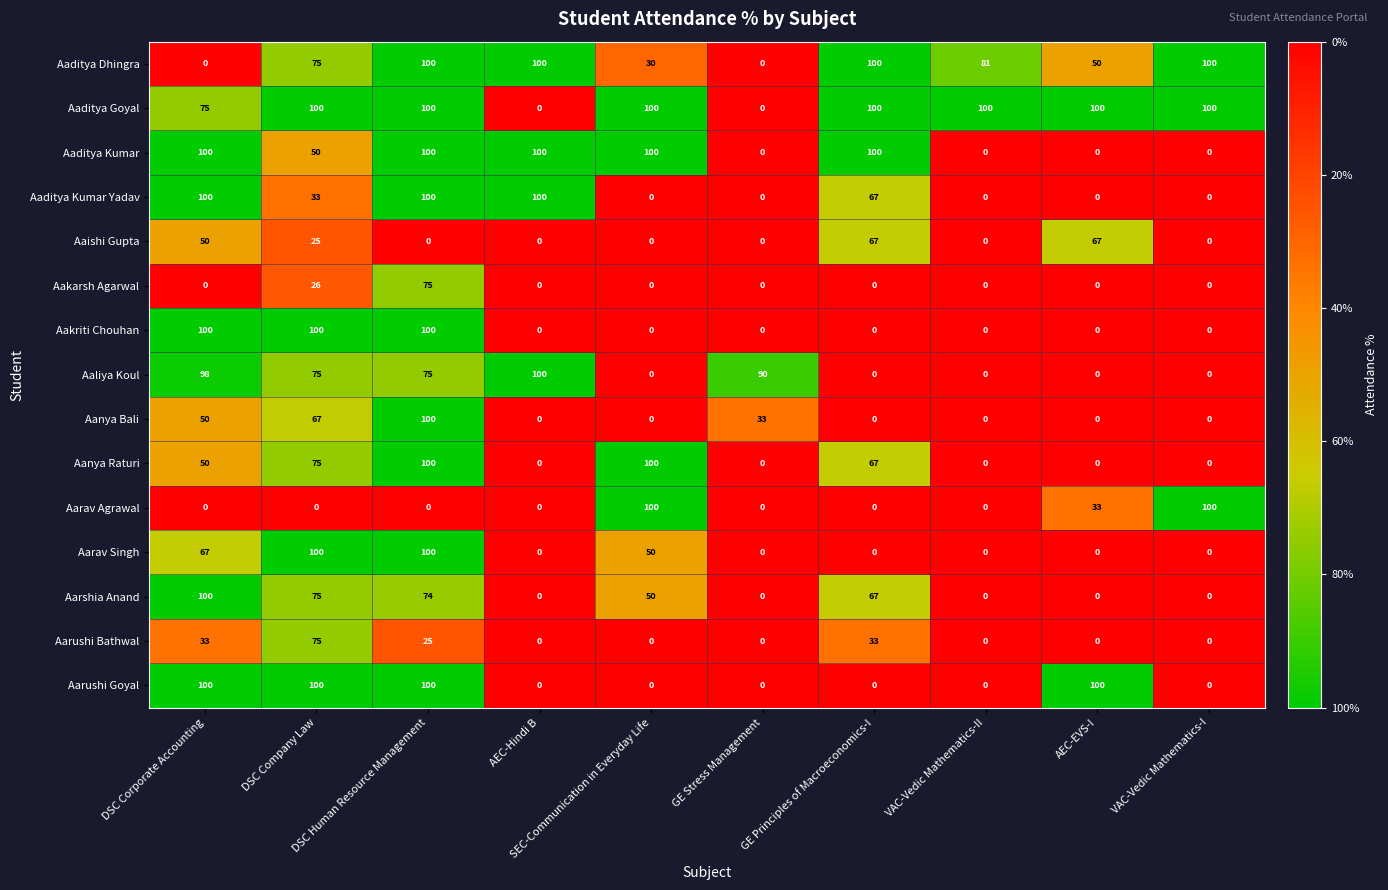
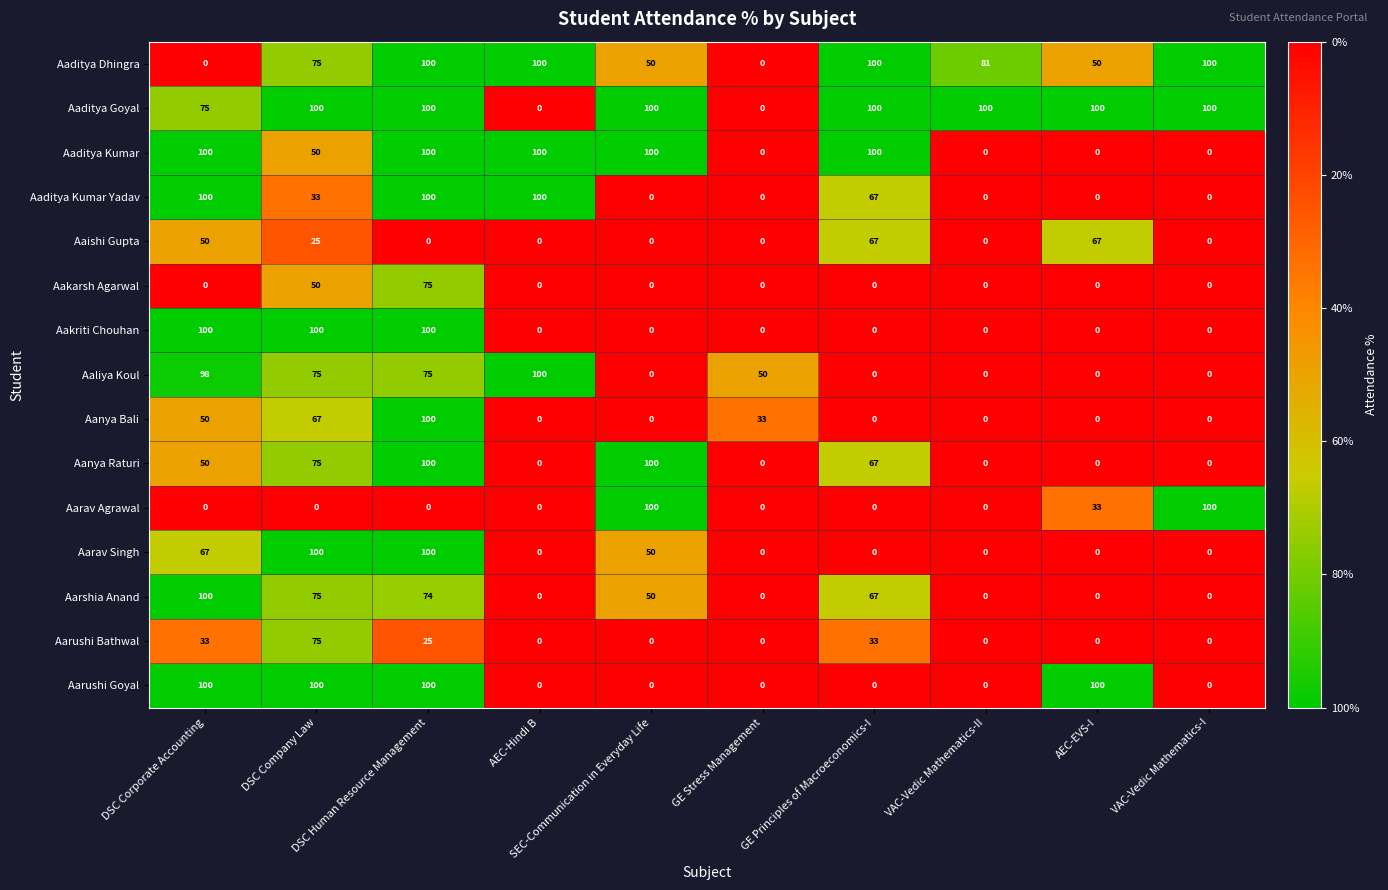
  {
    "Aaditya Dhingra": {
      "DSC Corporate Accounting": 0,
      "DSC Company Law": 75,
      "DSC Human Resource Management": 100,
      "AEC-Hindi B": 100,
-     "SEC-Communication in Everyday Life": 30,
+     "SEC-Communication in Everyday Life": 50,
      "GE Stress Management": 0,
      "GE Principles of Macroeconomics-I": 100,
      "VAC-Vedic Mathematics-II": 81,
      "AEC-EVS-I": 50,
      "VAC-Vedic Mathematics-I": 100
    },
    "Aaditya Goyal": {
      "DSC Corporate Accounting": 75,
      "DSC Company Law": 100,
      "DSC Human Resource Management": 100,
      "AEC-Hindi B": 0,
      "SEC-Communication in Everyday Life": 100,
      "GE Stress Management": 0,
      "GE Principles of Macroeconomics-I": 100,
      "VAC-Vedic Mathematics-II": 100,
      "AEC-EVS-I": 100,
      "VAC-Vedic Mathematics-I": 100
    },
    "Aaditya Kumar": {
      "DSC Corporate Accounting": 100,
      "DSC Company Law": 50,
      "DSC Human Resource Management": 100,
      "AEC-Hindi B": 100,
      "SEC-Communication in Everyday Life": 100,
      "GE Stress Management": 0,
      "GE Principles of Macroeconomics-I": 100,
      "VAC-Vedic Mathematics-II": 0,
      "AEC-EVS-I": 0,
      "VAC-Vedic Mathematics-I": 0
    },
    "Aaditya Kumar Yadav": {
      "DSC Corporate Accounting": 100,
      "DSC Company Law": 33,
      "DSC Human Resource Management": 100,
      "AEC-Hindi B": 100,
      "SEC-Communication in Everyday Life": 0,
      "GE Stress Management": 0,
      "GE Principles of Macroeconomics-I": 67,
      "VAC-Vedic Mathematics-II": 0,
      "AEC-EVS-I": 0,
      "VAC-Vedic Mathematics-I": 0
    },
    "Aaishi Gupta": {
      "DSC Corporate Accounting": 50,
      "DSC Company Law": 25,
      "DSC Human Resource Management": 0,
      "AEC-Hindi B": 0,
      "SEC-Communication in Everyday Life": 0,
      "GE Stress Management": 0,
      "GE Principles of Macroeconomics-I": 67,
      "VAC-Vedic Mathematics-II": 0,
      "AEC-EVS-I": 67,
      "VAC-Vedic Mathematics-I": 0
    },
    "Aakarsh Agarwal": {
      "DSC Corporate Accounting": 0,
-     "DSC Company Law": 26,
+     "DSC Company Law": 50,
      "DSC Human Resource Management": 75,
      "AEC-Hindi B": 0,
      "SEC-Communication in Everyday Life": 0,
      "GE Stress Management": 0,
      "GE Principles of Macroeconomics-I": 0,
      "VAC-Vedic Mathematics-II": 0,
      "AEC-EVS-I": 0,
      "VAC-Vedic Mathematics-I": 0
    },
    "Aakriti Chouhan": {
      "DSC Corporate Accounting": 100,
      "DSC Company Law": 100,
      "DSC Human Resource Management": 100,
      "AEC-Hindi B": 0,
      "SEC-Communication in Everyday Life": 0,
      "GE Stress Management": 0,
      "GE Principles of Macroeconomics-I": 0,
      "VAC-Vedic Mathematics-II": 0,
      "AEC-EVS-I": 0,
      "VAC-Vedic Mathematics-I": 0
    },
    "Aaliya Koul": {
      "DSC Corporate Accounting": 98,
      "DSC Company Law": 75,
      "DSC Human Resource Management": 75,
      "AEC-Hindi B": 100,
      "SEC-Communication in Everyday Life": 0,
-     "GE Stress Management": 90,
+     "GE Stress Management": 50,
      "GE Principles of Macroeconomics-I": 0,
      "VAC-Vedic Mathematics-II": 0,
      "AEC-EVS-I": 0,
      "VAC-Vedic Mathematics-I": 0
    },
    "Aanya Bali": {
      "DSC Corporate Accounting": 50,
      "DSC Company Law": 67,
      "DSC Human Resource Management": 100,
      "AEC-Hindi B": 0,
      "SEC-Communication in Everyday Life": 0,
      "GE Stress Management": 33,
      "GE Principles of Macroeconomics-I": 0,
      "VAC-Vedic Mathematics-II": 0,
      "AEC-EVS-I": 0,
      "VAC-Vedic Mathematics-I": 0
    },
    "Aanya Raturi": {
      "DSC Corporate Accounting": 50,
      "DSC Company Law": 75,
      "DSC Human Resource Management": 100,
      "AEC-Hindi B": 0,
      "SEC-Communication in Everyday Life": 100,
      "GE Stress Management": 0,
      "GE Principles of Macroeconomics-I": 67,
      "VAC-Vedic Mathematics-II": 0,
      "AEC-EVS-I": 0,
      "VAC-Vedic Mathematics-I": 0
    },
    "Aarav Agrawal": {
      "DSC Corporate Accounting": 0,
      "DSC Company Law": 0,
      "DSC Human Resource Management": 0,
      "AEC-Hindi B": 0,
      "SEC-Communication in Everyday Life": 100,
      "GE Stress Management": 0,
      "GE Principles of Macroeconomics-I": 0,
      "VAC-Vedic Mathematics-II": 0,
      "AEC-EVS-I": 33,
      "VAC-Vedic Mathematics-I": 100
    },
    "Aarav Singh": {
      "DSC Corporate Accounting": 67,
      "DSC Company Law": 100,
      "DSC Human Resource Management": 100,
      "AEC-Hindi B": 0,
      "SEC-Communication in Everyday Life": 50,
      "GE Stress Management": 0,
      "GE Principles of Macroeconomics-I": 0,
      "VAC-Vedic Mathematics-II": 0,
      "AEC-EVS-I": 0,
      "VAC-Vedic Mathematics-I": 0
    },
    "Aarshia Anand": {
      "DSC Corporate Accounting": 100,
      "DSC Company Law": 75,
      "DSC Human Resource Management": 74,
      "AEC-Hindi B": 0,
      "SEC-Communication in Everyday Life": 50,
      "GE Stress Management": 0,
      "GE Principles of Macroeconomics-I": 67,
      "VAC-Vedic Mathematics-II": 0,
      "AEC-EVS-I": 0,
      "VAC-Vedic Mathematics-I": 0
    },
    "Aarushi Bathwal": {
      "DSC Corporate Accounting": 33,
      "DSC Company Law": 75,
      "DSC Human Resource Management": 25,
      "AEC-Hindi B": 0,
      "SEC-Communication in Everyday Life": 0,
      "GE Stress Management": 0,
      "GE Principles of Macroeconomics-I": 33,
      "VAC-Vedic Mathematics-II": 0,
      "AEC-EVS-I": 0,
      "VAC-Vedic Mathematics-I": 0
    },
    "Aarushi Goyal": {
      "DSC Corporate Accounting": 100,
      "DSC Company Law": 100,
      "DSC Human Resource Management": 100,
      "AEC-Hindi B": 0,
      "SEC-Communication in Everyday Life": 0,
      "GE Stress Management": 0,
      "GE Principles of Macroeconomics-I": 0,
      "VAC-Vedic Mathematics-II": 0,
      "AEC-EVS-I": 100,
      "VAC-Vedic Mathematics-I": 0
    }
  }
